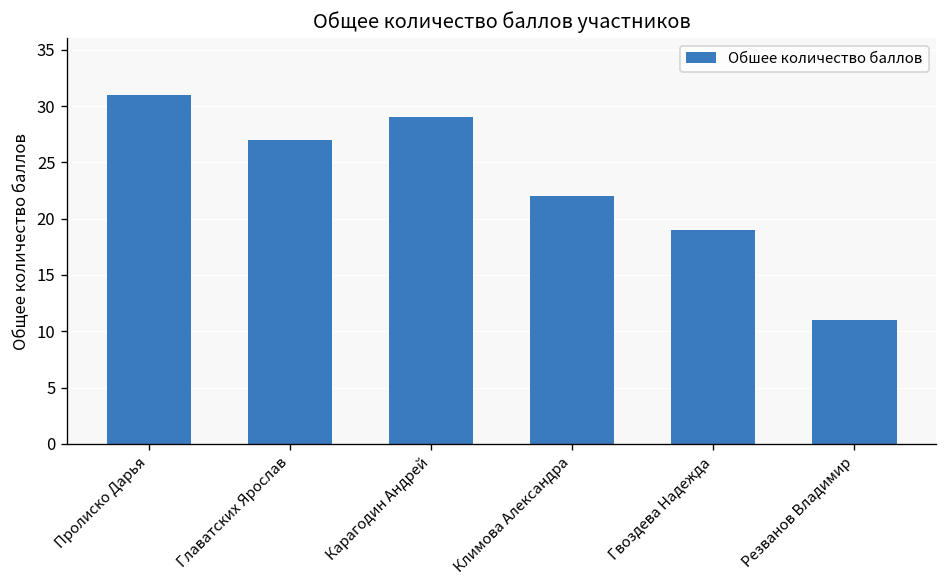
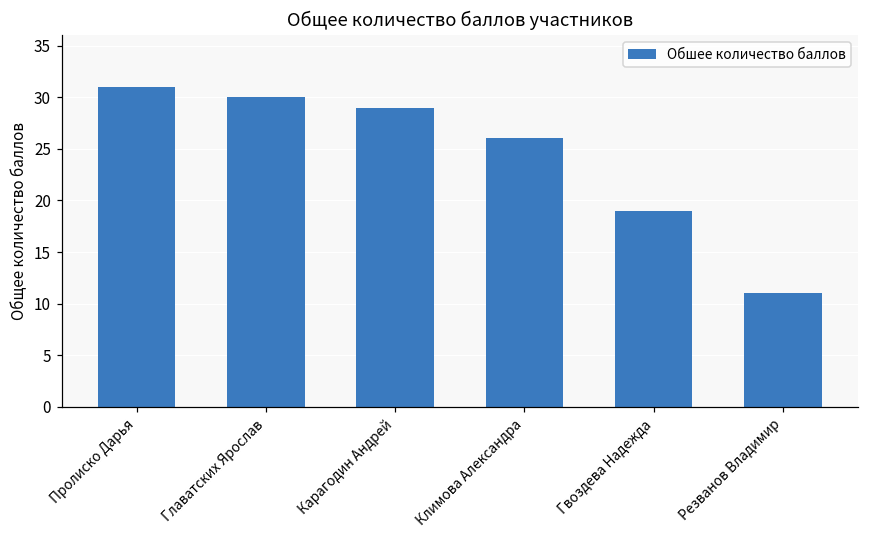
  {
    "Пролиско Дарья": 31,
-   "Главатских Ярослав": 27,
+   "Главатских Ярослав": 30,
    "Карагодин Андрей": 29,
-   "Климова Александра": 22,
+   "Климова Александра": 26,
    "Гвоздева Надежда": 19,
    "Резванов Владимир": 11
  }
